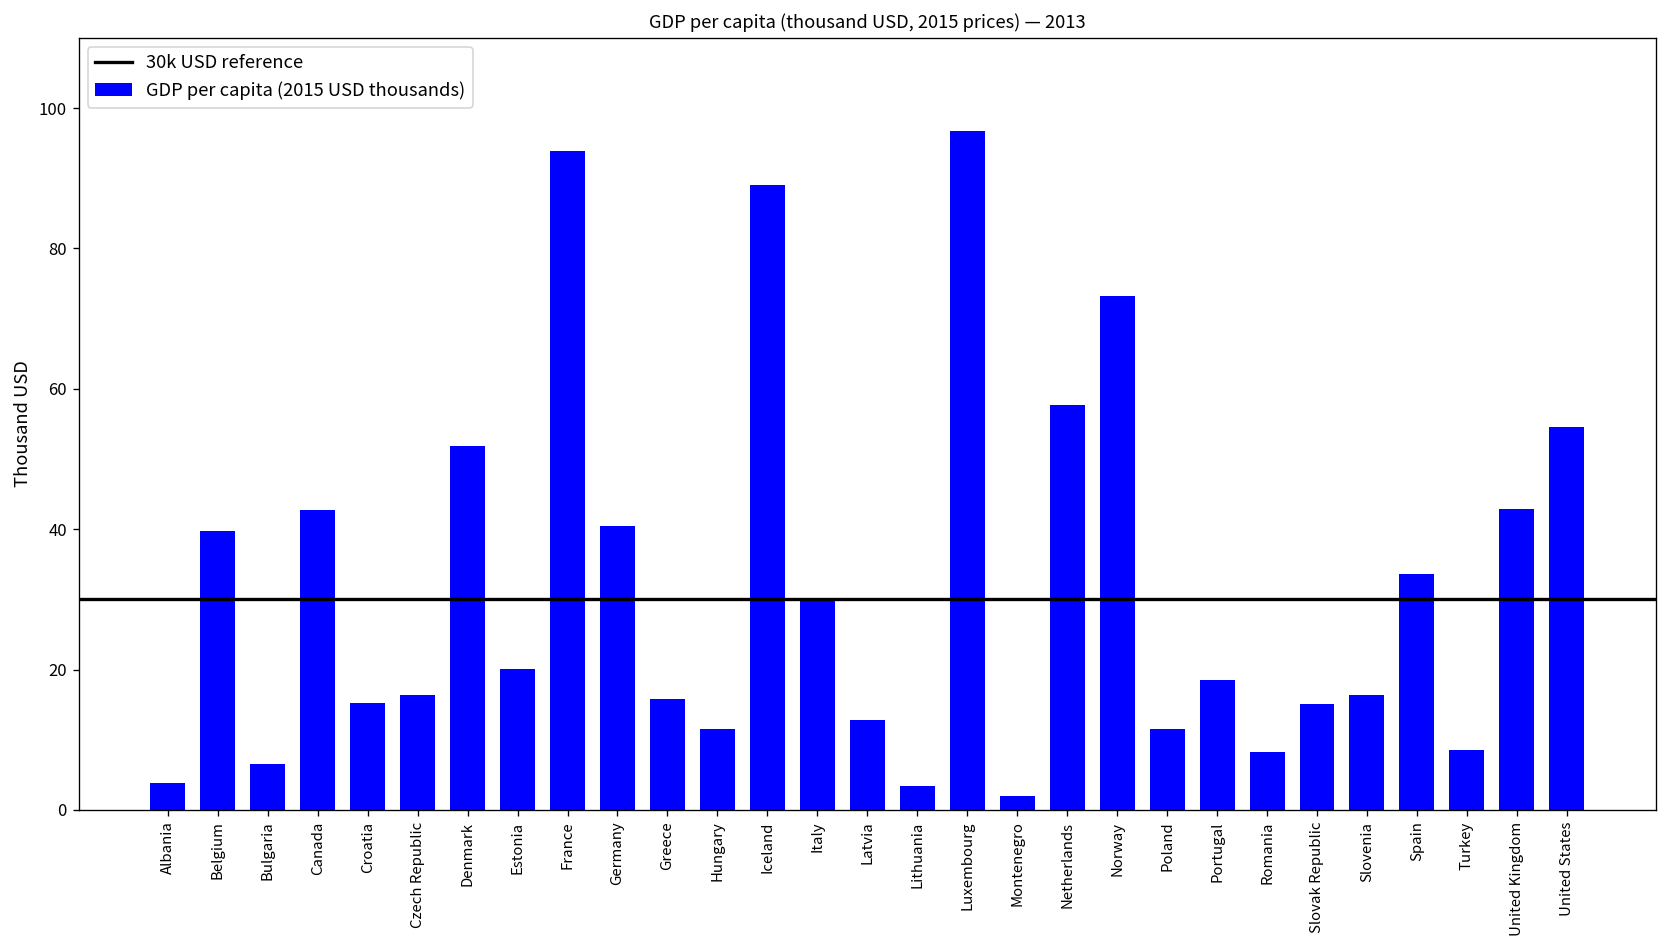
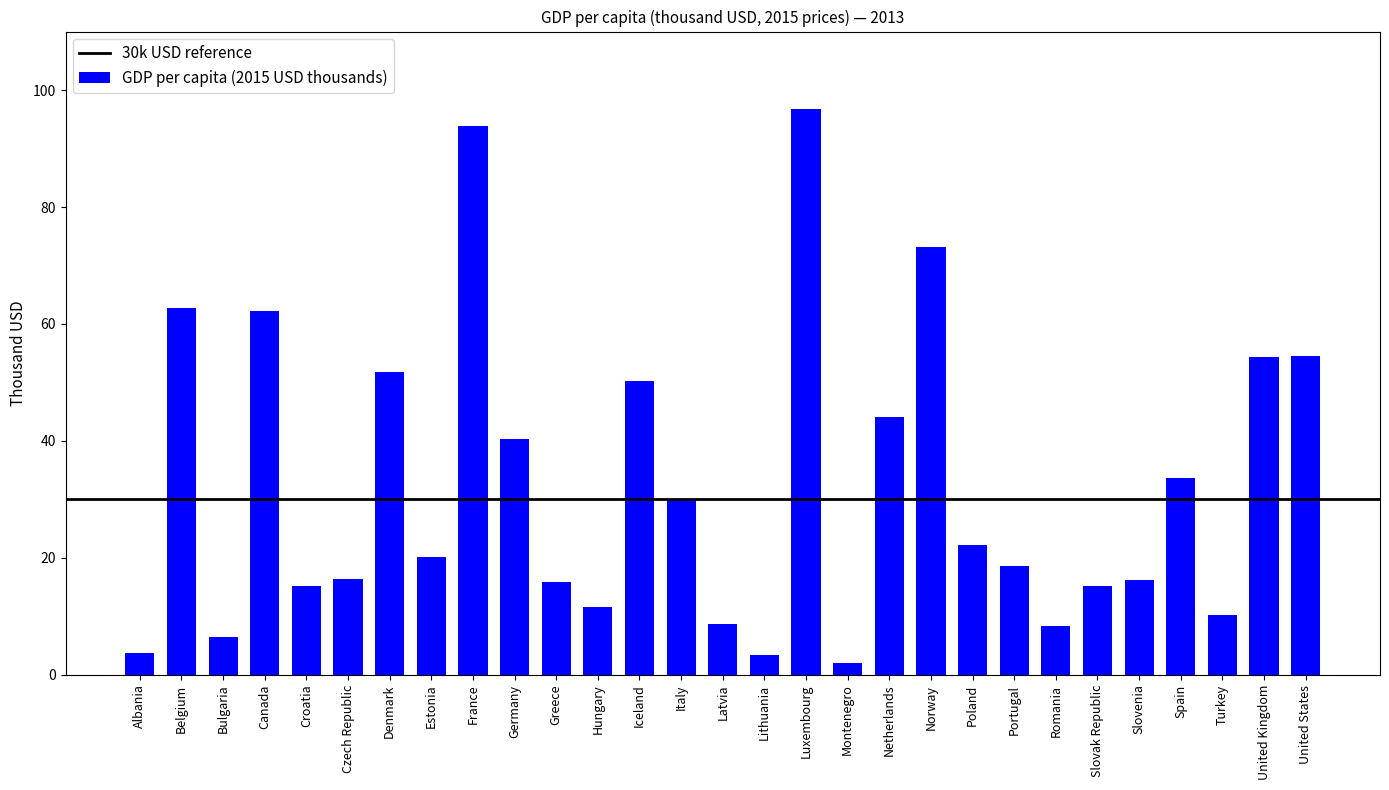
  {
    "Albania": 4,
-   "Belgium": 40,
+   "Belgium": 63,
    "Bulgaria": 7,
-   "Canada": 43,
+   "Canada": 62,
    "Croatia": 15,
    "Czech Republic": 16,
    "Denmark": 52,
    "Estonia": 20,
    "France": 94,
    "Germany": 40,
    "Greece": 16,
    "Hungary": 12,
-   "Iceland": 89,
+   "Iceland": 50,
    "Italy": 30,
-   "Latvia": 13,
+   "Latvia": 9,
    "Lithuania": 3,
    "Luxembourg": 97,
    "Montenegro": 2,
-   "Netherlands": 58,
+   "Netherlands": 44,
    "Norway": 73,
-   "Poland": 12,
+   "Poland": 22,
    "Portugal": 19,
    "Romania": 8,
    "Slovak Republic": 15,
    "Slovenia": 16,
    "Spain": 34,
-   "Turkey": 9,
-   "United Kingdom": 43,
+   "Turkey": 10,
+   "United Kingdom": 54,
    "United States": 55
  }
